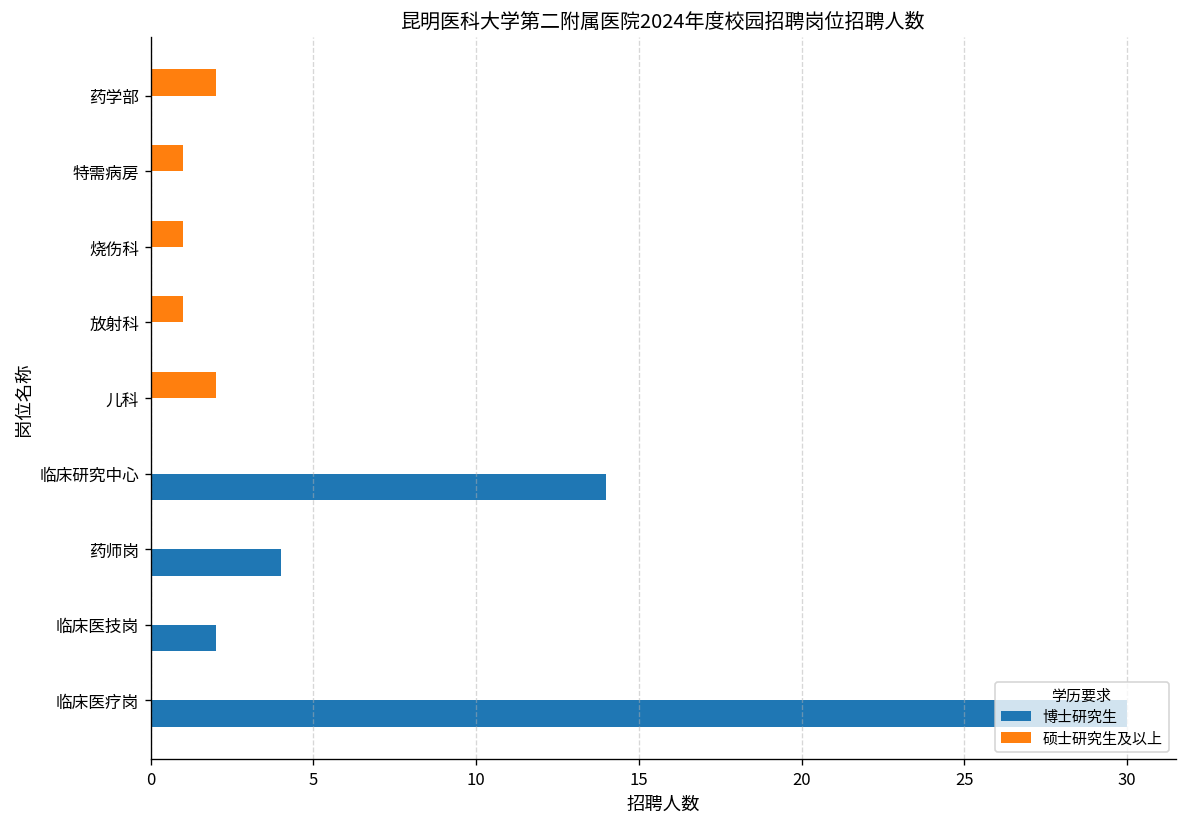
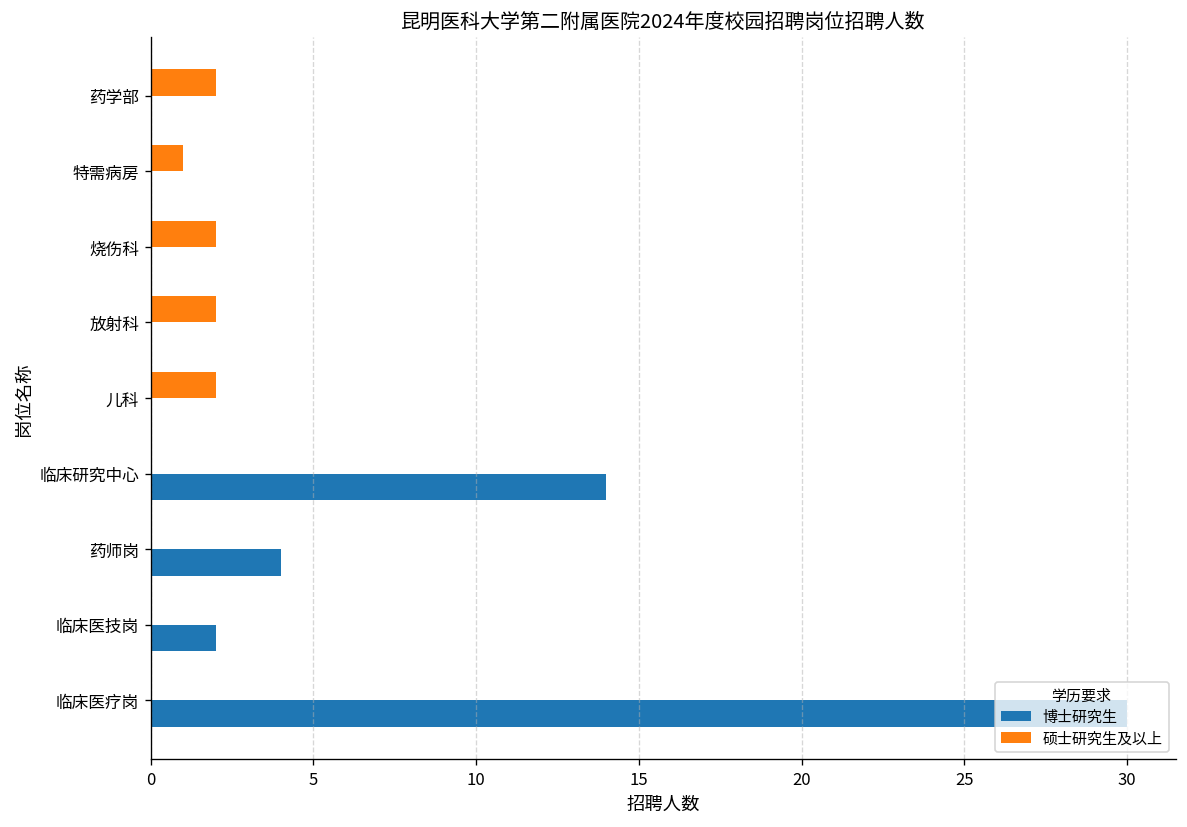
  {
    "博士研究生": {
      "药学部": 0,
      "特需病房": 0,
      "烧伤科": 0,
      "放射科": 0,
      "儿科": 0,
      "临床研究中心": 14,
      "药师岗": 4,
      "临床医技岗": 2
    },
    "硕士研究生及以上": {
      "药学部": 2,
      "特需病房": 1,
-     "烧伤科": 1,
-     "放射科": 1,
+     "烧伤科": 2,
+     "放射科": 2,
      "儿科": 2,
      "临床研究中心": 0,
      "药师岗": 0,
      "临床医技岗": 0,
      "临床医疗岗": 0
    }
  }
